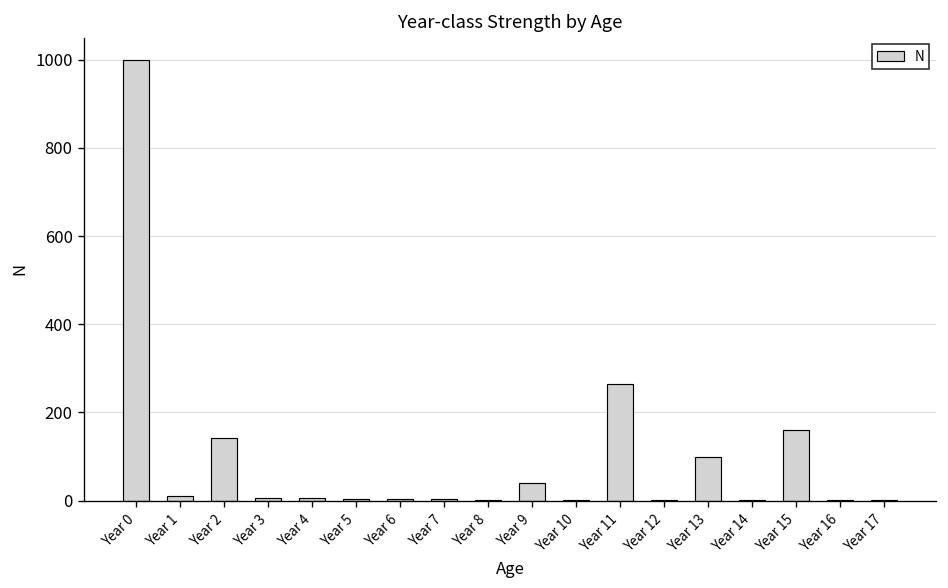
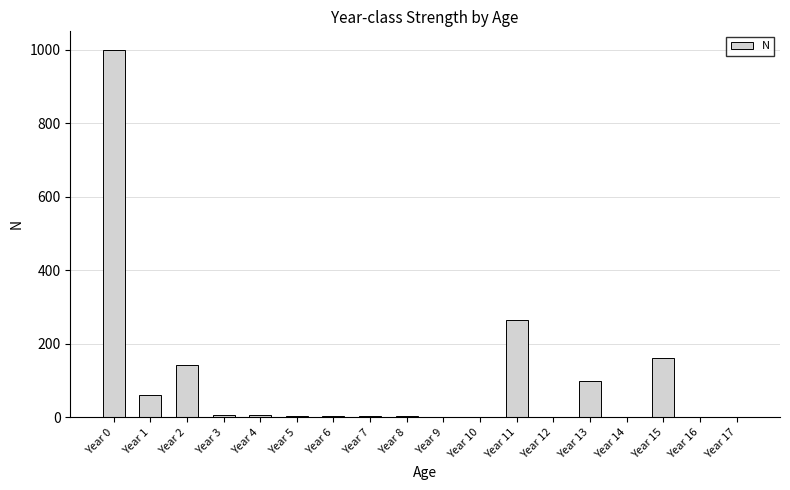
  {
    "Year 0": 1000,
-   "Year 1": 10,
+   "Year 1": 60,
    "Year 2": 140,
-   "Year 9": 40,
+   "Year 9": 0,
    "Year 11": 260,
    "Year 13": 100,
    "Year 15": 160
  }
